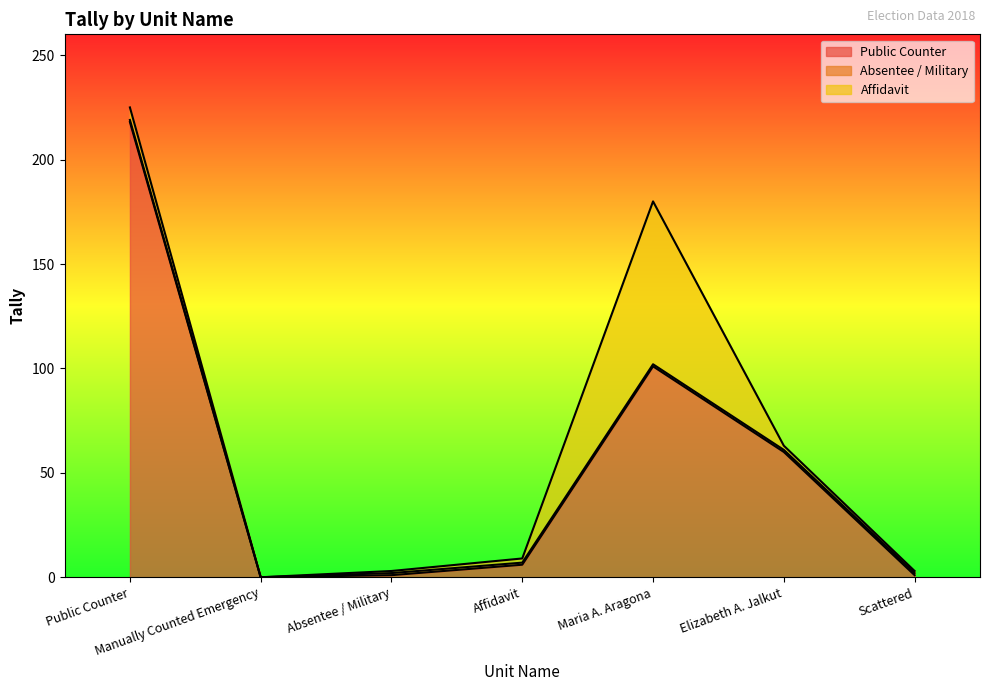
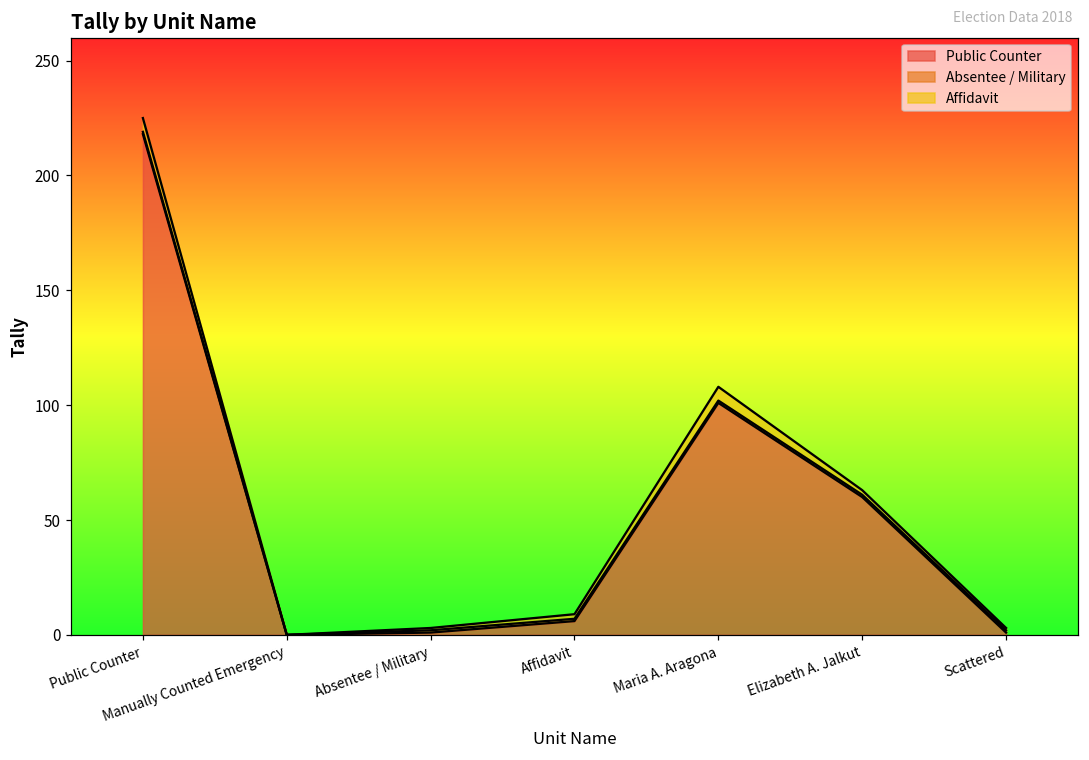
  {
    "Affidavit": {
      "Public Counter": 6,
      "Affidavit": 2,
-     "Maria A. Aragona": 78,
+     "Maria A. Aragona": 6,
      "Elizabeth A. Jalkut": 2
    }
  }
